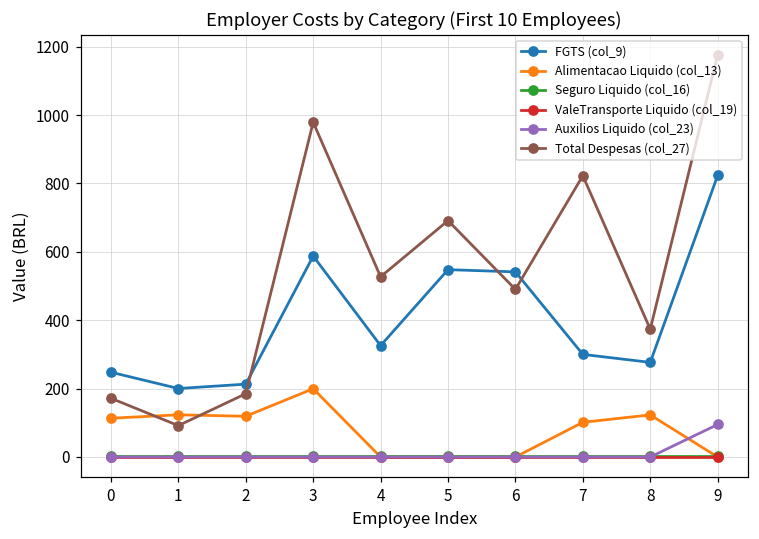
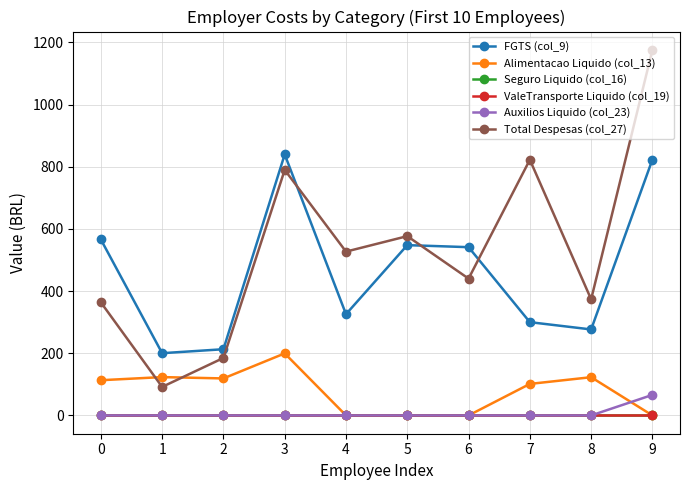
  {
    "FGTS (col_9)": {
-     "0": 250,
+     "0": 570,
      "1": 200,
      "2": 210,
-     "3": 590,
+     "3": 840,
      "4": 330,
      "5": 550,
      "6": 540,
      "7": 300,
      "8": 280,
      "9": 820
    },
    "Alimentacao Liquido (col_13)": {
      "0": 110,
      "1": 120,
      "2": 120,
      "3": 200,
      "7": 100,
      "8": 120
    },
    "Auxilios Liquido (col_23)": {
-     "9": 100
+     "9": 70
    },
    "Total Despesas (col_27)": {
-     "0": 170,
+     "0": 360,
      "1": 90,
      "2": 190,
-     "3": 980,
+     "3": 790,
      "4": 530,
-     "5": 690,
-     "6": 490,
+     "5": 580,
+     "6": 440,
      "7": 820,
      "8": 370
    }
  }
